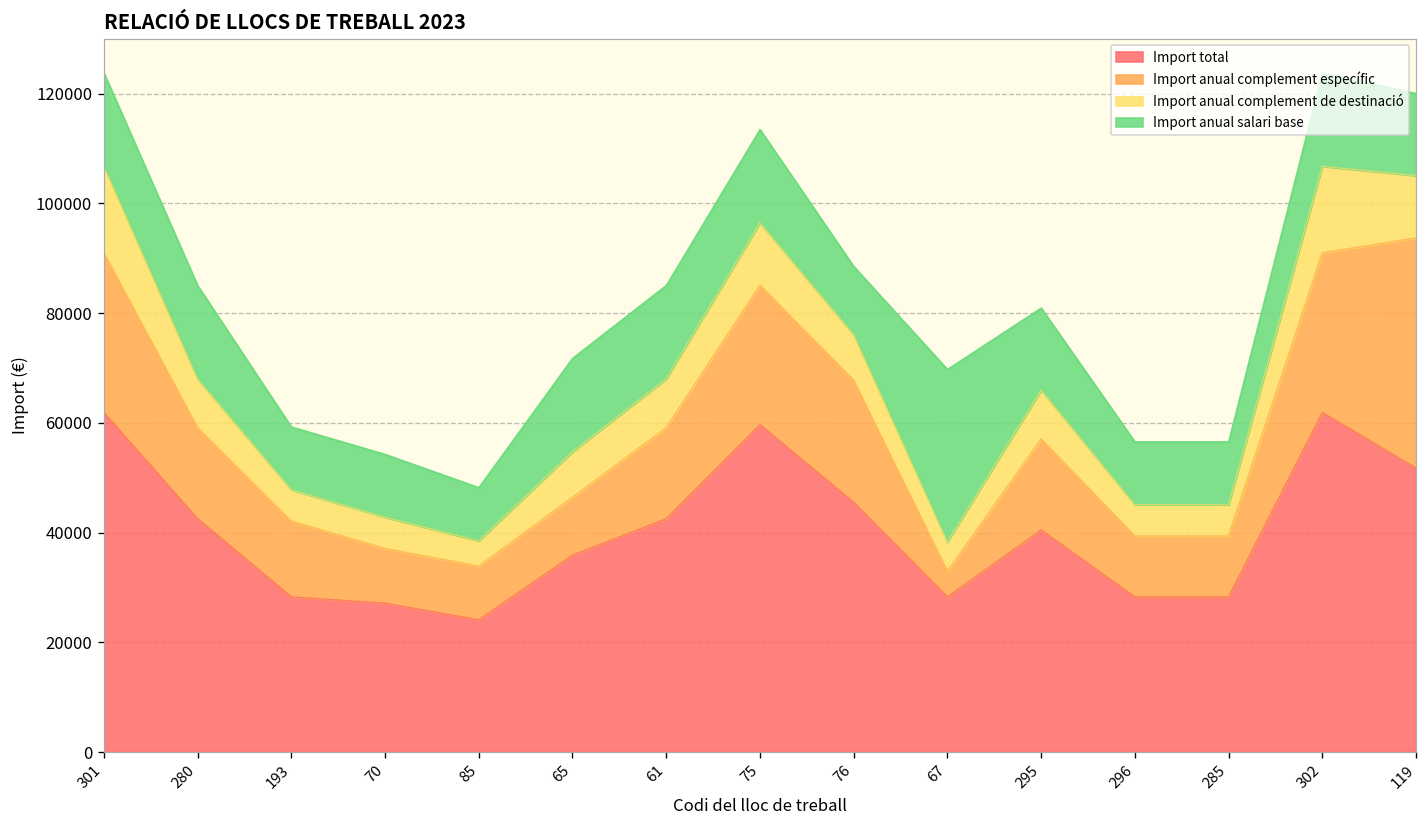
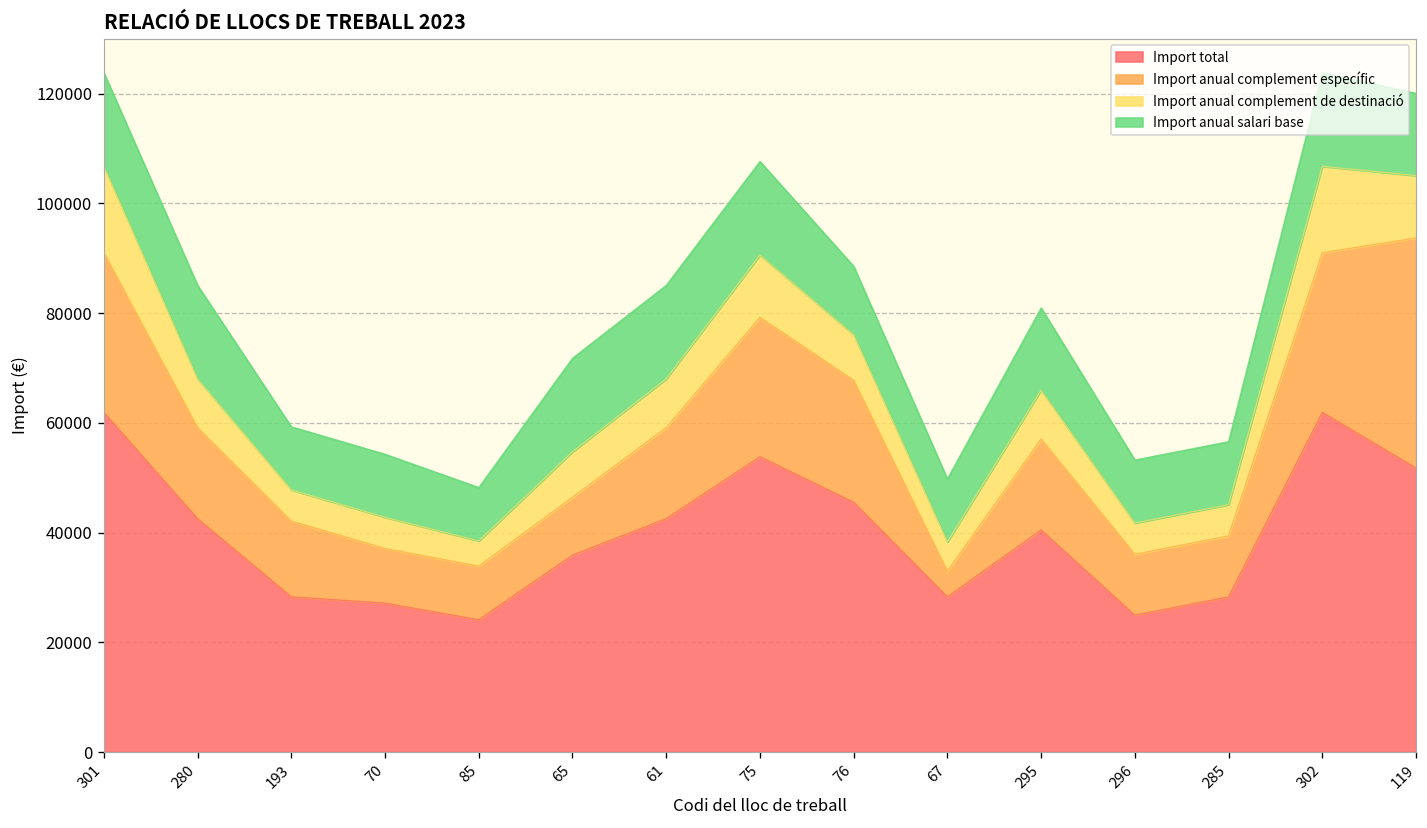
  {
    "Import total": {
      "301": 62000,
      "280": 43000,
      "193": 28000,
      "70": 27000,
      "85": 24000,
      "65": 36000,
      "61": 43000,
-     "75": 60000,
+     "75": 54000,
      "76": 46000,
      "67": 28000,
      "295": 40000,
-     "296": 28000,
+     "296": 25000,
      "285": 28000,
      "302": 62000,
      "119": 52000
    },
    "Import anual complement específic": {
      "301": 29000,
      "280": 17000,
      "193": 14000,
      "70": 10000,
      "85": 10000,
      "65": 11000,
      "61": 17000,
      "75": 25000,
      "76": 22000,
      "67": 5000,
      "295": 17000,
      "296": 11000,
      "285": 11000,
      "302": 29000,
      "119": 42000
    },
    "Import anual complement de destinació": {
      "301": 16000,
      "280": 9000,
      "193": 6000,
      "70": 6000,
      "85": 5000,
      "65": 8000,
      "61": 9000,
      "75": 11000,
      "76": 8000,
      "67": 5000,
      "295": 9000,
      "296": 6000,
      "285": 6000,
      "302": 16000,
      "119": 11000
    },
    "Import anual salari base": {
      "301": 17000,
      "280": 17000,
      "193": 11000,
      "70": 11000,
      "85": 10000,
      "65": 17000,
      "61": 17000,
      "75": 17000,
      "76": 12000,
-     "67": 31000,
+     "67": 11000,
      "295": 15000,
      "296": 11000,
      "285": 11000,
      "119": 15000
    }
  }
